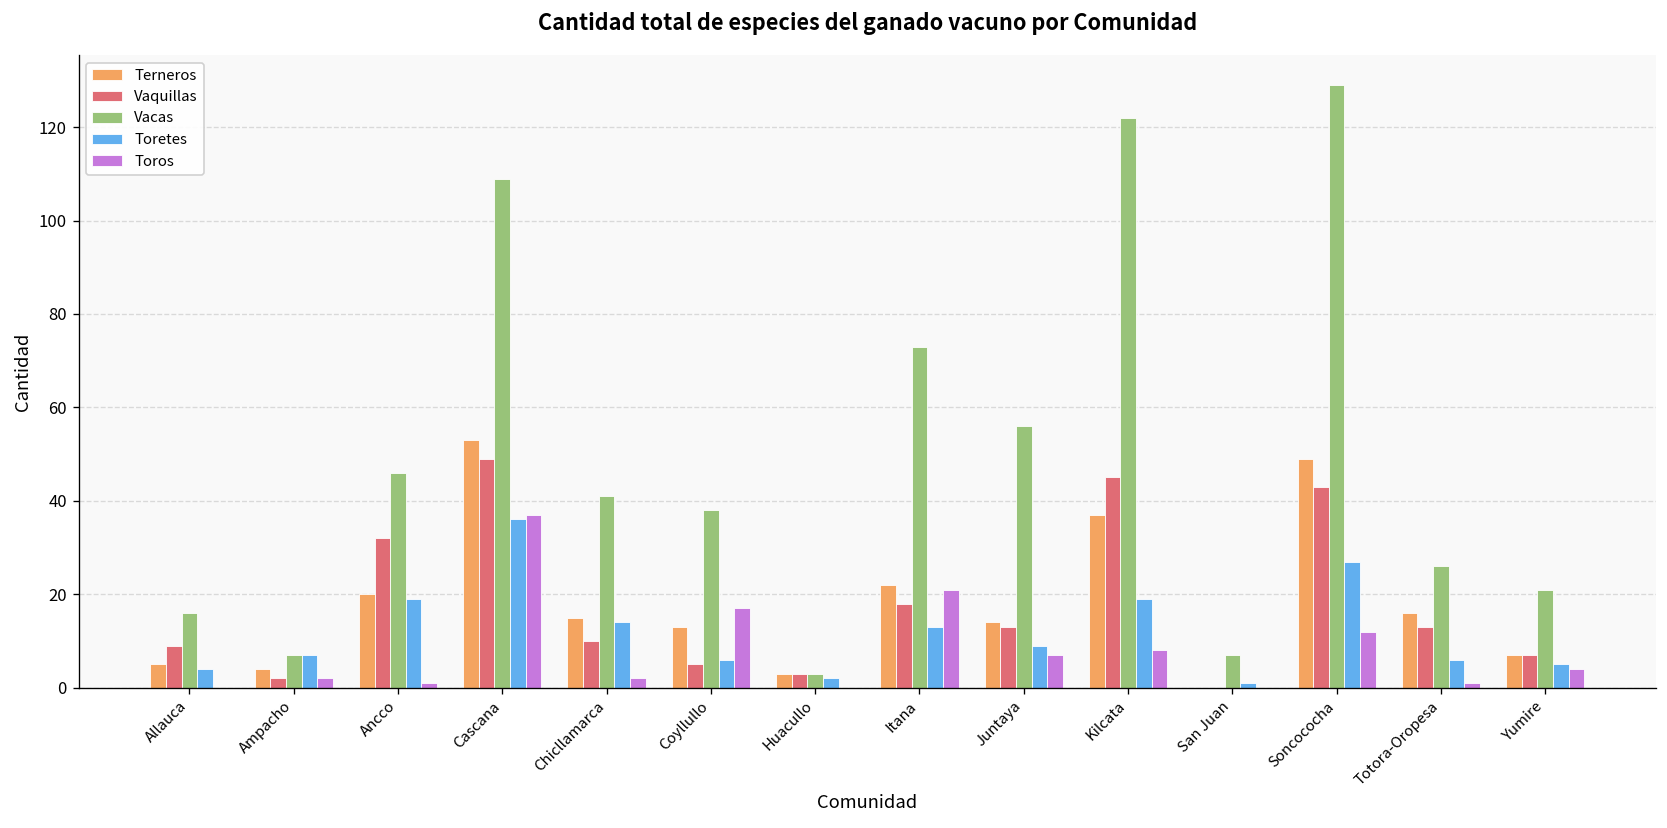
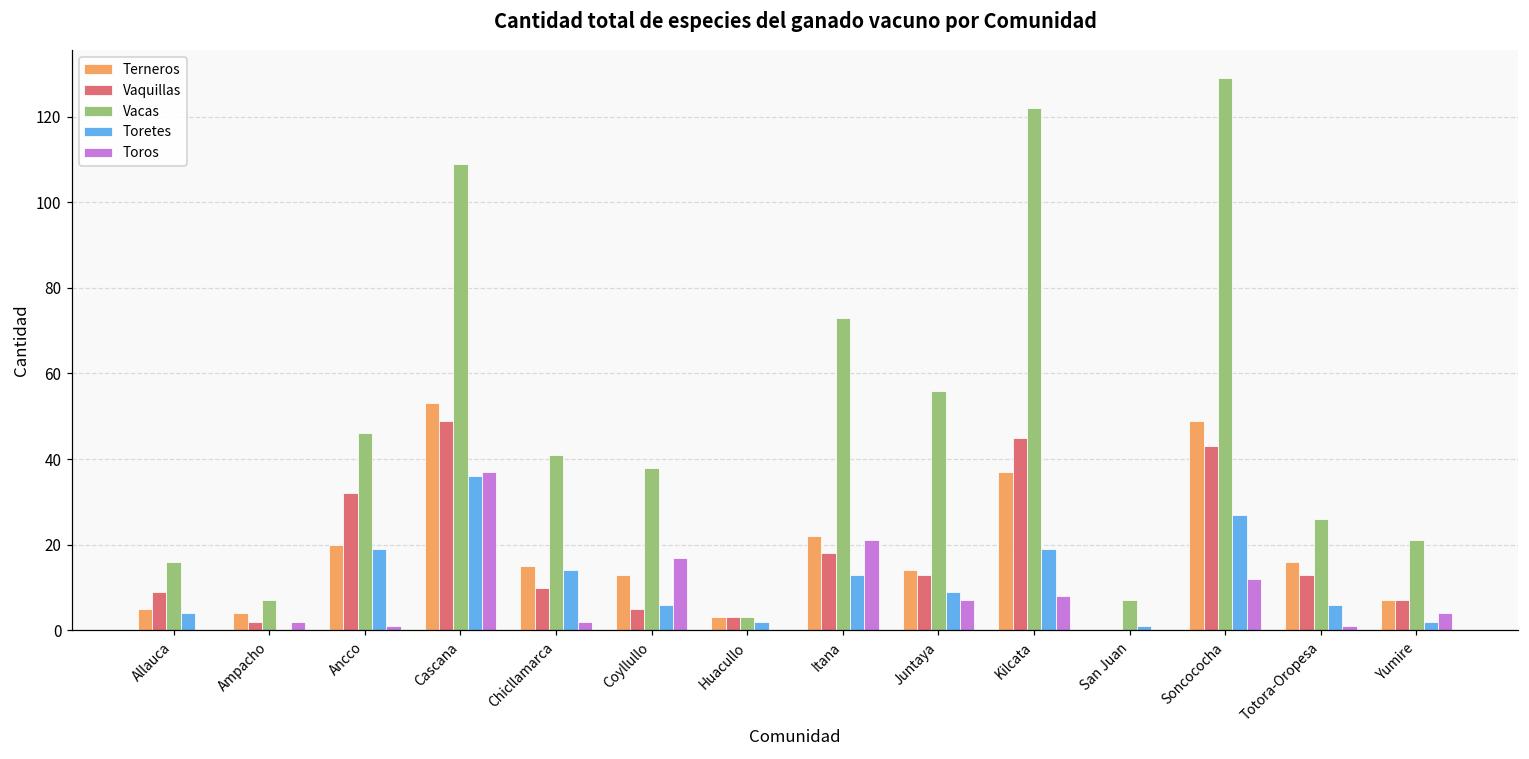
  {
    "Terneros": {
      "Allauca": 5,
      "Ampacho": 4,
      "Ancco": 20,
      "Cascana": 53,
      "Chicllamarca": 15,
      "Coyllullo": 13,
      "Huacullo": 3,
      "Itana": 22,
      "Juntaya": 14,
      "Kilcata": 37,
      "San Juan": 0,
      "Soncococha": 49,
      "Totora-Oropesa": 16,
      "Yumire": 7
    },
    "Vaquillas": {
      "Allauca": 9,
      "Ampacho": 2,
      "Ancco": 32,
      "Cascana": 49,
      "Chicllamarca": 10,
      "Coyllullo": 5,
      "Huacullo": 3,
      "Itana": 18,
      "Juntaya": 13,
      "Kilcata": 45,
      "San Juan": 0,
      "Soncococha": 43,
      "Totora-Oropesa": 13,
      "Yumire": 7
    },
    "Vacas": {
      "Allauca": 16,
      "Ampacho": 7,
      "Ancco": 46,
      "Cascana": 109,
      "Chicllamarca": 41,
      "Coyllullo": 38,
      "Huacullo": 3,
      "Itana": 73,
      "Juntaya": 56,
      "Kilcata": 122,
      "San Juan": 7,
      "Soncococha": 129,
      "Totora-Oropesa": 26,
      "Yumire": 21
    },
    "Toretes": {
      "Allauca": 4,
-     "Ampacho": 7,
+     "Ampacho": 0,
      "Ancco": 19,
      "Cascana": 36,
      "Chicllamarca": 14,
      "Coyllullo": 6,
      "Huacullo": 2,
      "Itana": 13,
      "Juntaya": 9,
      "Kilcata": 19,
      "San Juan": 1,
      "Soncococha": 27,
      "Totora-Oropesa": 6,
-     "Yumire": 5
+     "Yumire": 2
    },
    "Toros": {
      "Allauca": 0,
      "Ampacho": 2,
      "Ancco": 1,
      "Cascana": 37,
      "Chicllamarca": 2,
      "Coyllullo": 17,
      "Huacullo": 0,
      "Itana": 21,
      "Juntaya": 7,
      "Kilcata": 8,
      "San Juan": 0,
      "Soncococha": 12,
      "Totora-Oropesa": 1,
      "Yumire": 4
    }
  }
